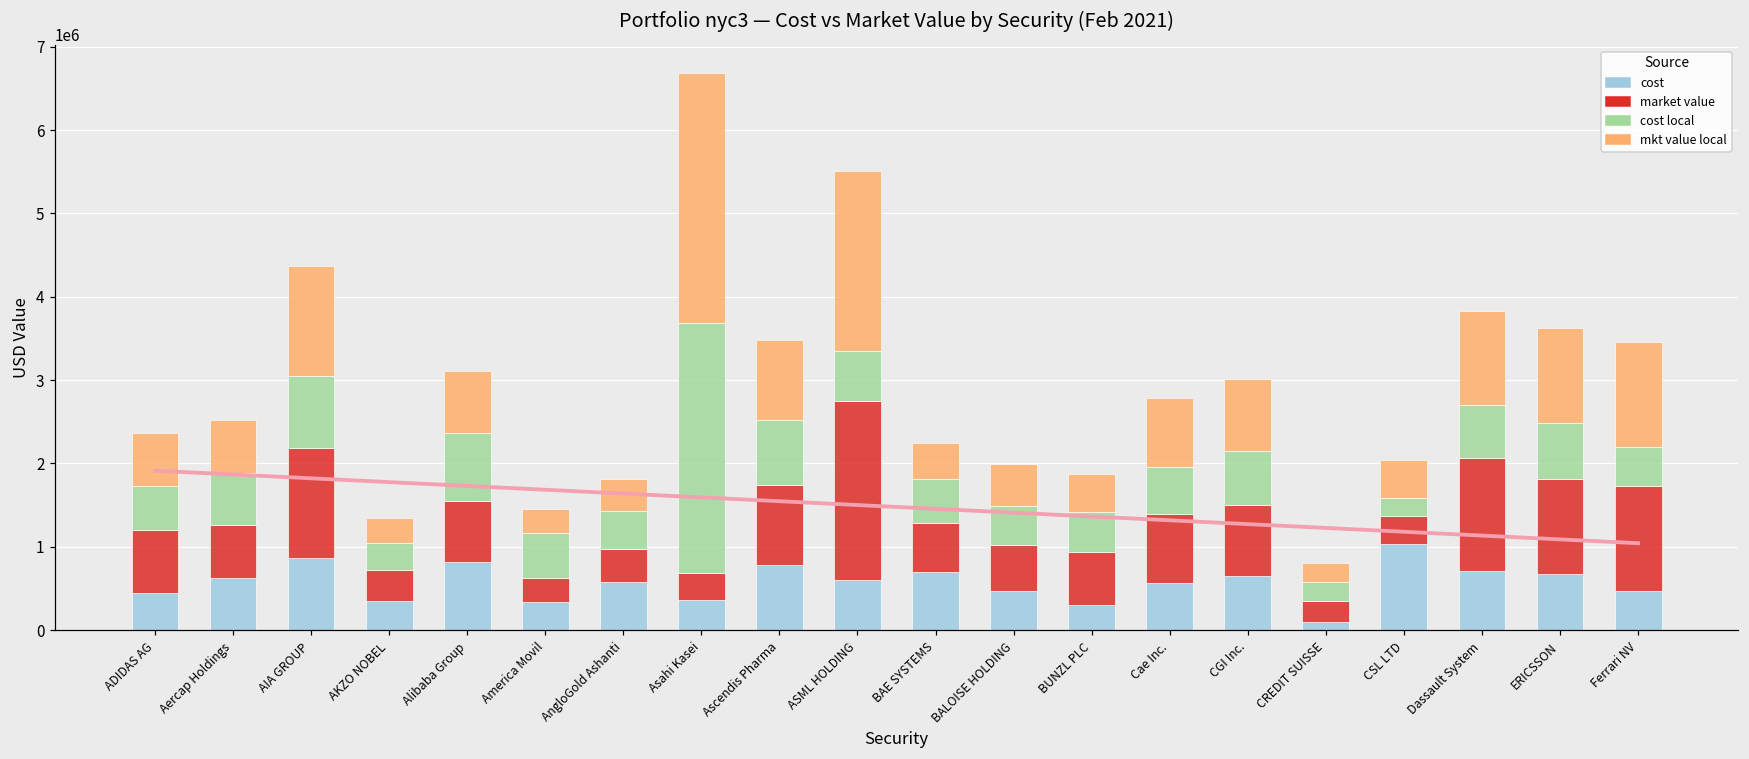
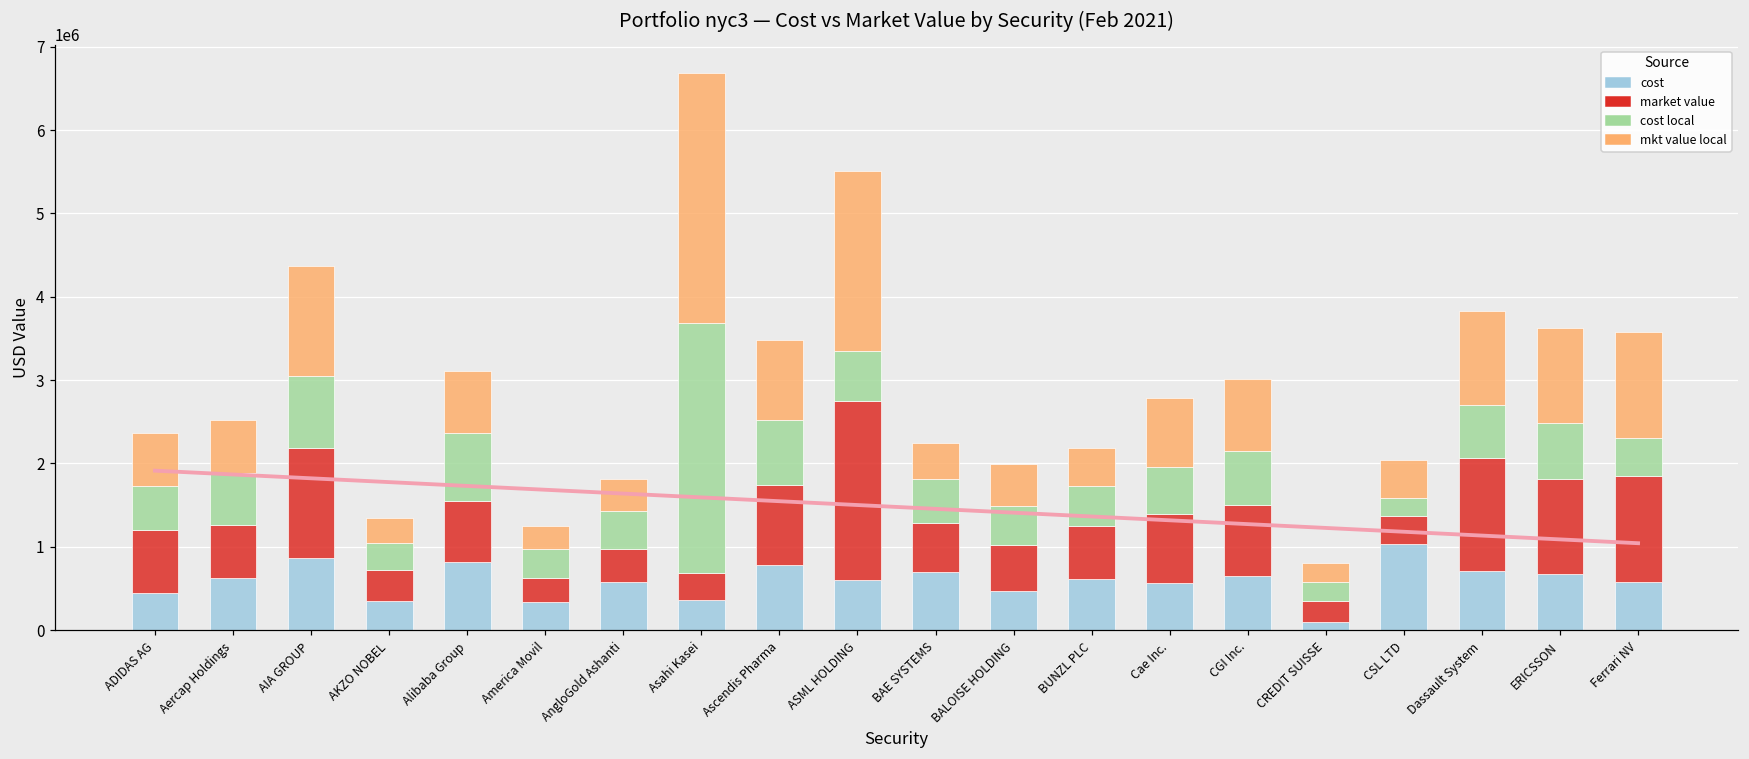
  {
    "cost": {
      "ADIDAS AG": 400000,
      "Aercap Holdings": 600000,
      "AIA GROUP": 900000,
      "AKZO NOBEL": 300000,
      "Alibaba Group": 800000,
      "America Movil": 300000,
      "AngloGold Ashanti": 600000,
      "Asahi Kasei": 400000,
      "Ascendis Pharma": 800000,
      "ASML HOLDING": 600000,
      "BAE SYSTEMS": 700000,
      "BALOISE HOLDING": 500000,
-     "BUNZL PLC": 300000,
+     "BUNZL PLC": 600000,
      "Cae Inc.": 600000,
      "CGI Inc.": 600000,
      "CREDIT SUISSE": 100000,
      "CSL LTD": 1000000,
      "Dassault System": 700000,
      "ERICSSON": 700000,
-     "Ferrari NV": 500000
+     "Ferrari NV": 600000
    },
    "market value": {
      "ADIDAS AG": 800000,
      "Aercap Holdings": 600000,
      "AIA GROUP": 1300000,
      "AKZO NOBEL": 400000,
      "Alibaba Group": 700000,
      "America Movil": 300000,
      "AngloGold Ashanti": 400000,
      "Asahi Kasei": 300000,
      "Ascendis Pharma": 1000000,
      "ASML HOLDING": 2200000,
      "BAE SYSTEMS": 600000,
      "BALOISE HOLDING": 600000,
      "BUNZL PLC": 600000,
      "Cae Inc.": 800000,
      "CGI Inc.": 900000,
      "CREDIT SUISSE": 200000,
      "CSL LTD": 300000,
      "Dassault System": 1400000,
      "ERICSSON": 1100000,
      "Ferrari NV": 1300000
    },
    "cost local": {
      "ADIDAS AG": 500000,
      "Aercap Holdings": 600000,
      "AIA GROUP": 900000,
      "AKZO NOBEL": 300000,
      "Alibaba Group": 800000,
-     "America Movil": 500000,
+     "America Movil": 300000,
      "AngloGold Ashanti": 500000,
      "Asahi Kasei": 3000000,
      "Ascendis Pharma": 800000,
      "ASML HOLDING": 600000,
      "BAE SYSTEMS": 500000,
      "BALOISE HOLDING": 500000,
      "BUNZL PLC": 500000,
      "Cae Inc.": 600000,
      "CGI Inc.": 600000,
      "CREDIT SUISSE": 200000,
      "CSL LTD": 200000,
      "Dassault System": 600000,
      "ERICSSON": 700000,
      "Ferrari NV": 500000
    },
    "mkt value local": {
      "ADIDAS AG": 600000,
      "Aercap Holdings": 600000,
      "AIA GROUP": 1300000,
      "AKZO NOBEL": 300000,
      "Alibaba Group": 700000,
      "America Movil": 300000,
      "AngloGold Ashanti": 400000,
      "Asahi Kasei": 3000000,
      "Ascendis Pharma": 1000000,
      "ASML HOLDING": 2200000,
      "BAE SYSTEMS": 400000,
      "BALOISE HOLDING": 500000,
      "BUNZL PLC": 500000,
      "Cae Inc.": 800000,
      "CGI Inc.": 900000,
      "CREDIT SUISSE": 200000,
      "CSL LTD": 400000,
      "Dassault System": 1100000,
      "ERICSSON": 1100000,
      "Ferrari NV": 1300000
    }
  }
